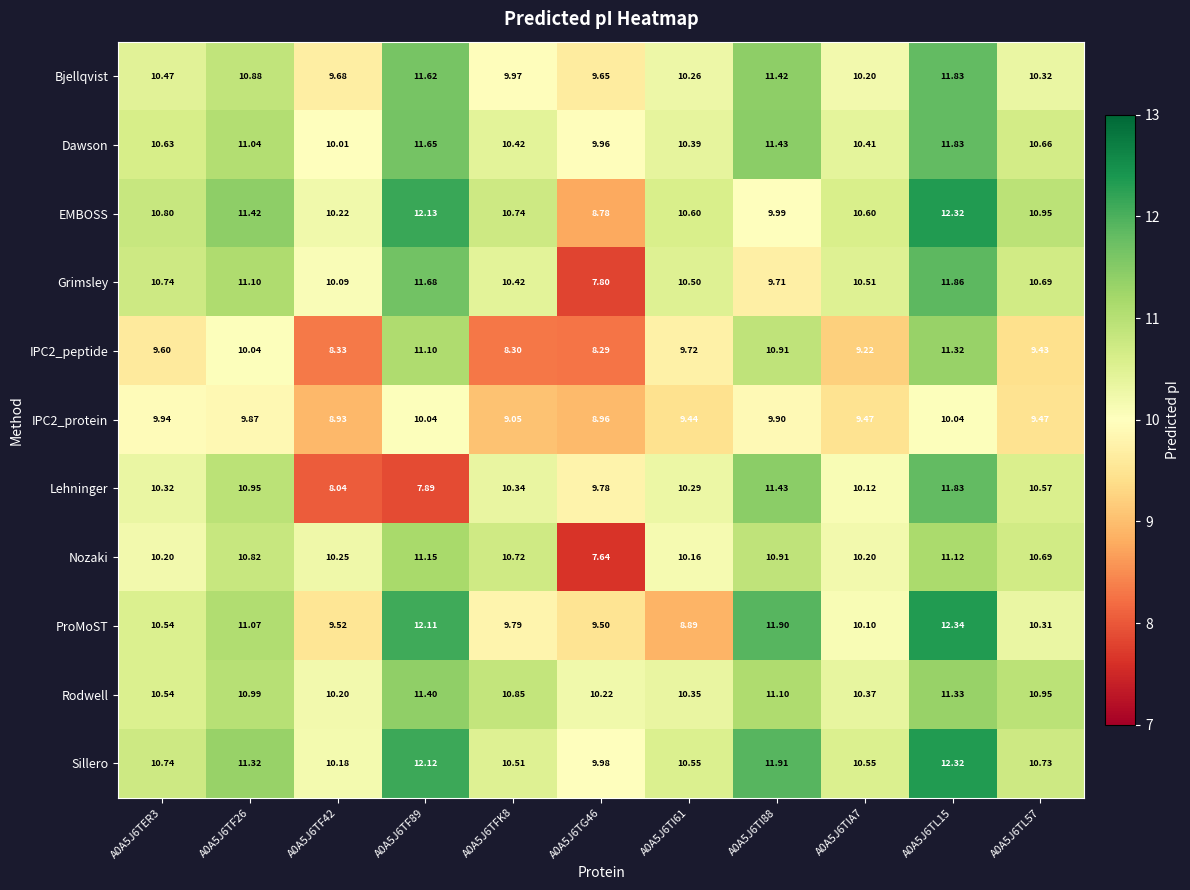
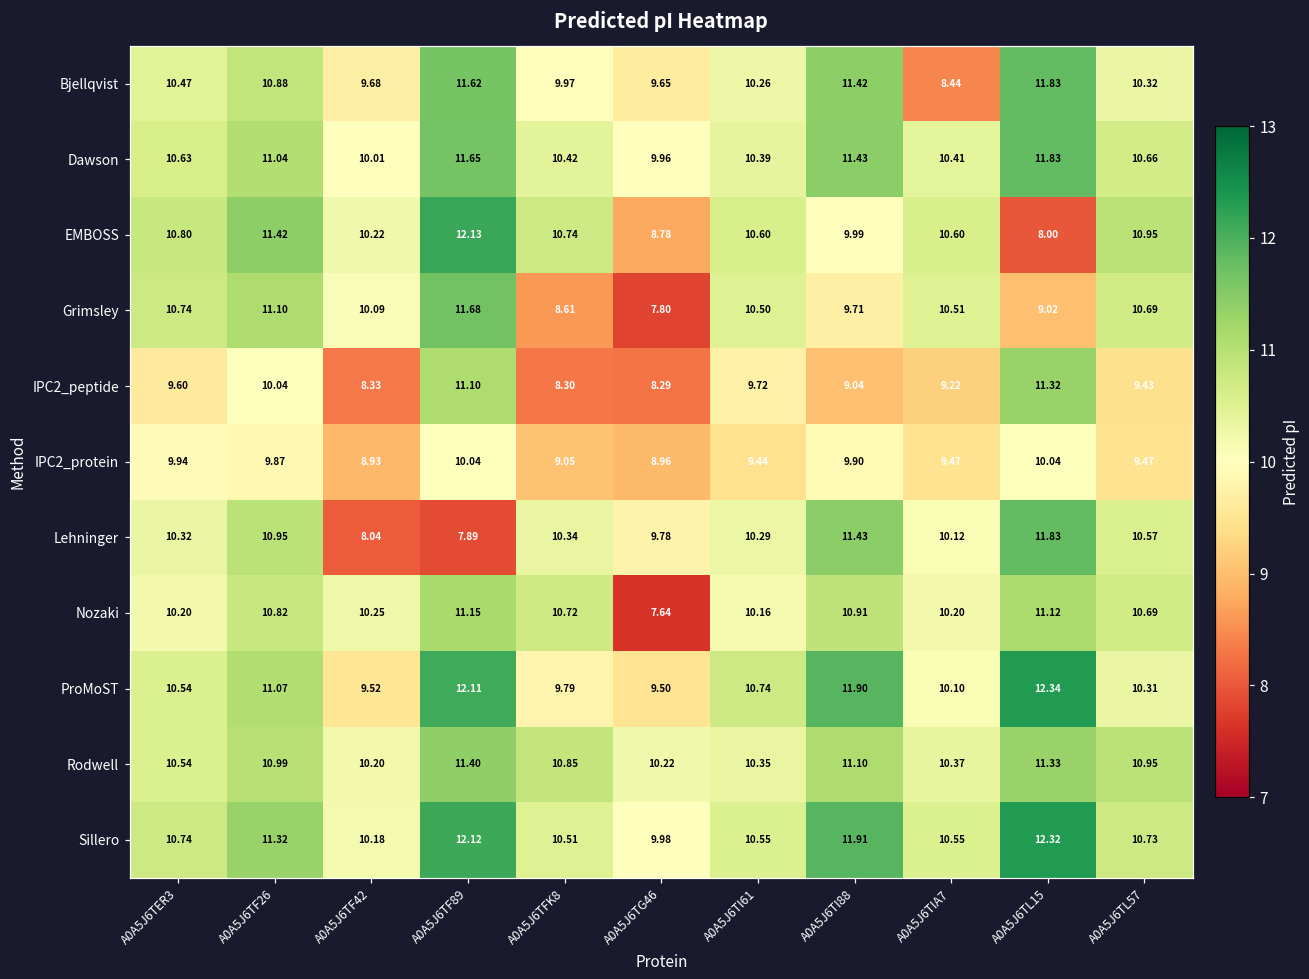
  {
    "Bjellqvist": {
      "A0A5J6TER3": 10.47,
      "A0A5J6TF26": 10.88,
      "A0A5J6TF42": 9.68,
      "A0A5J6TF89": 11.62,
      "A0A5J6TFK8": 9.97,
      "A0A5J6TG46": 9.65,
      "A0A5J6TI61": 10.26,
      "A0A5J6TI88": 11.42,
-     "A0A5J6TIA7": 10.20,
+     "A0A5J6TIA7": 8.44,
      "A0A5J6TL15": 11.83,
      "A0A5J6TL57": 10.32
    },
    "Dawson": {
      "A0A5J6TER3": 10.63,
      "A0A5J6TF26": 11.04,
      "A0A5J6TF42": 10.01,
      "A0A5J6TF89": 11.65,
      "A0A5J6TFK8": 10.42,
      "A0A5J6TG46": 9.96,
      "A0A5J6TI61": 10.39,
      "A0A5J6TI88": 11.43,
      "A0A5J6TIA7": 10.41,
      "A0A5J6TL15": 11.83,
      "A0A5J6TL57": 10.66
    },
    "EMBOSS": {
      "A0A5J6TER3": 10.80,
      "A0A5J6TF26": 11.42,
      "A0A5J6TF42": 10.22,
      "A0A5J6TF89": 12.13,
      "A0A5J6TFK8": 10.74,
      "A0A5J6TG46": 8.78,
      "A0A5J6TI61": 10.60,
      "A0A5J6TI88": 9.99,
      "A0A5J6TIA7": 10.60,
-     "A0A5J6TL15": 12.32,
+     "A0A5J6TL15": 8.00,
      "A0A5J6TL57": 10.95
    },
    "Grimsley": {
      "A0A5J6TER3": 10.74,
      "A0A5J6TF26": 11.10,
      "A0A5J6TF42": 10.09,
      "A0A5J6TF89": 11.68,
-     "A0A5J6TFK8": 10.42,
+     "A0A5J6TFK8": 8.61,
      "A0A5J6TG46": 7.80,
      "A0A5J6TI61": 10.50,
      "A0A5J6TI88": 9.71,
      "A0A5J6TIA7": 10.51,
-     "A0A5J6TL15": 11.86,
+     "A0A5J6TL15": 9.02,
      "A0A5J6TL57": 10.69
    },
    "IPC2_peptide": {
      "A0A5J6TER3": 9.60,
      "A0A5J6TF26": 10.04,
      "A0A5J6TF42": 8.33,
      "A0A5J6TF89": 11.10,
      "A0A5J6TFK8": 8.30,
      "A0A5J6TG46": 8.29,
      "A0A5J6TI61": 9.72,
-     "A0A5J6TI88": 10.91,
+     "A0A5J6TI88": 9.04,
      "A0A5J6TIA7": 9.22,
      "A0A5J6TL15": 11.32,
      "A0A5J6TL57": 9.43
    },
    "IPC2_protein": {
      "A0A5J6TER3": 9.94,
      "A0A5J6TF26": 9.87,
      "A0A5J6TF42": 8.93,
      "A0A5J6TF89": 10.04,
      "A0A5J6TFK8": 9.05,
      "A0A5J6TG46": 8.96,
      "A0A5J6TI61": 9.44,
      "A0A5J6TI88": 9.90,
      "A0A5J6TIA7": 9.47,
      "A0A5J6TL15": 10.04,
      "A0A5J6TL57": 9.47
    },
    "Lehninger": {
      "A0A5J6TER3": 10.32,
      "A0A5J6TF26": 10.95,
      "A0A5J6TF42": 8.04,
      "A0A5J6TF89": 7.89,
      "A0A5J6TFK8": 10.34,
      "A0A5J6TG46": 9.78,
      "A0A5J6TI61": 10.29,
      "A0A5J6TI88": 11.43,
      "A0A5J6TIA7": 10.12,
      "A0A5J6TL15": 11.83,
      "A0A5J6TL57": 10.57
    },
    "Nozaki": {
      "A0A5J6TER3": 10.20,
      "A0A5J6TF26": 10.82,
      "A0A5J6TF42": 10.25,
      "A0A5J6TF89": 11.15,
      "A0A5J6TFK8": 10.72,
      "A0A5J6TG46": 7.64,
      "A0A5J6TI61": 10.16,
      "A0A5J6TI88": 10.91,
      "A0A5J6TIA7": 10.20,
      "A0A5J6TL15": 11.12,
      "A0A5J6TL57": 10.69
    },
    "ProMoST": {
      "A0A5J6TER3": 10.54,
      "A0A5J6TF26": 11.07,
      "A0A5J6TF42": 9.52,
      "A0A5J6TF89": 12.11,
      "A0A5J6TFK8": 9.79,
      "A0A5J6TG46": 9.50,
-     "A0A5J6TI61": 8.89,
+     "A0A5J6TI61": 10.74,
      "A0A5J6TI88": 11.90,
      "A0A5J6TIA7": 10.10,
      "A0A5J6TL15": 12.34,
      "A0A5J6TL57": 10.31
    },
    "Rodwell": {
      "A0A5J6TER3": 10.54,
      "A0A5J6TF26": 10.99,
      "A0A5J6TF42": 10.20,
      "A0A5J6TF89": 11.40,
      "A0A5J6TFK8": 10.85,
      "A0A5J6TG46": 10.22,
      "A0A5J6TI61": 10.35,
      "A0A5J6TI88": 11.10,
      "A0A5J6TIA7": 10.37,
      "A0A5J6TL15": 11.33,
      "A0A5J6TL57": 10.95
    },
    "Sillero": {
      "A0A5J6TER3": 10.74,
      "A0A5J6TF26": 11.32,
      "A0A5J6TF42": 10.18,
      "A0A5J6TF89": 12.12,
      "A0A5J6TFK8": 10.51,
      "A0A5J6TG46": 9.98,
      "A0A5J6TI61": 10.55,
      "A0A5J6TI88": 11.91,
      "A0A5J6TIA7": 10.55,
      "A0A5J6TL15": 12.32,
      "A0A5J6TL57": 10.73
    }
  }
